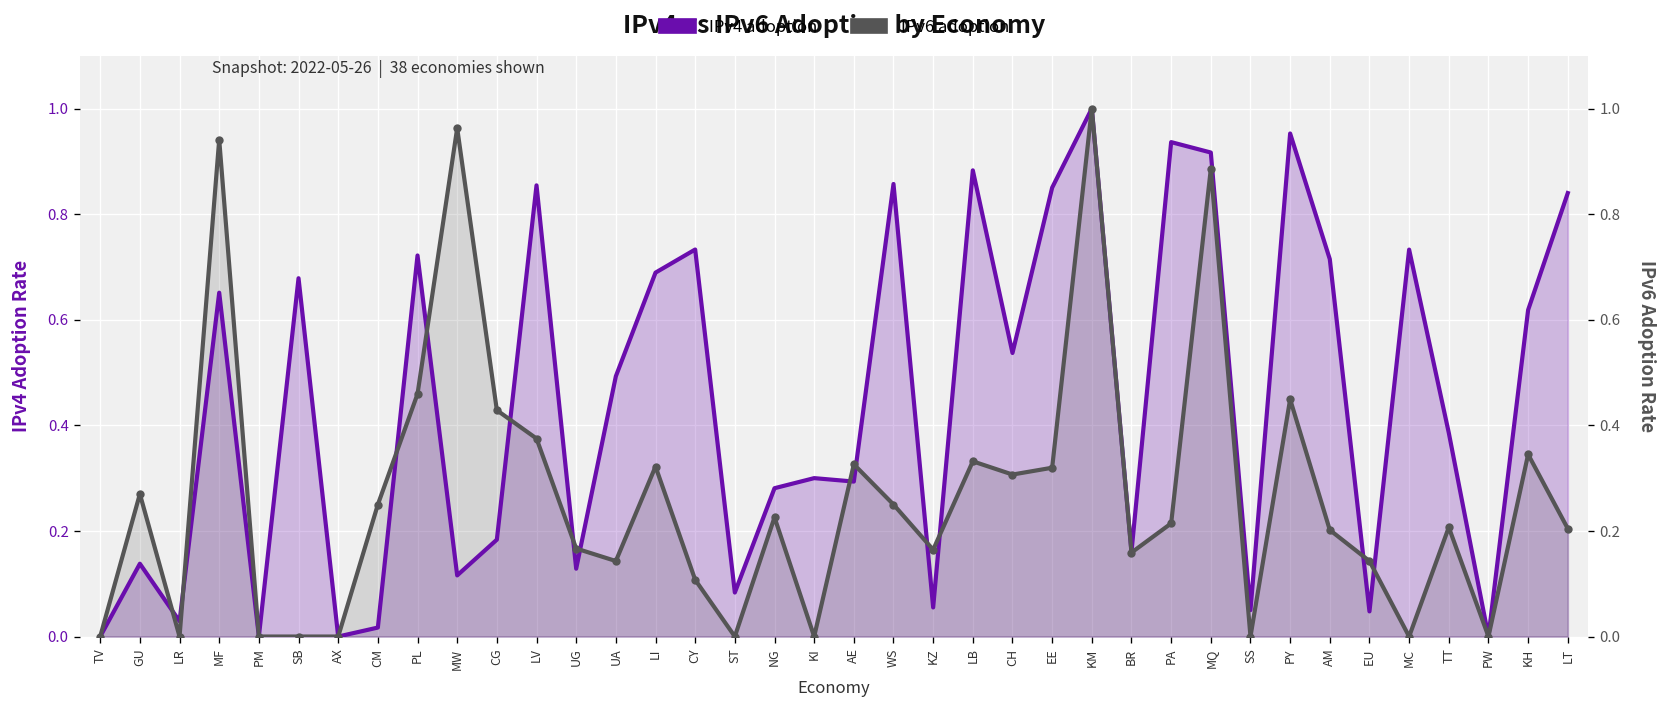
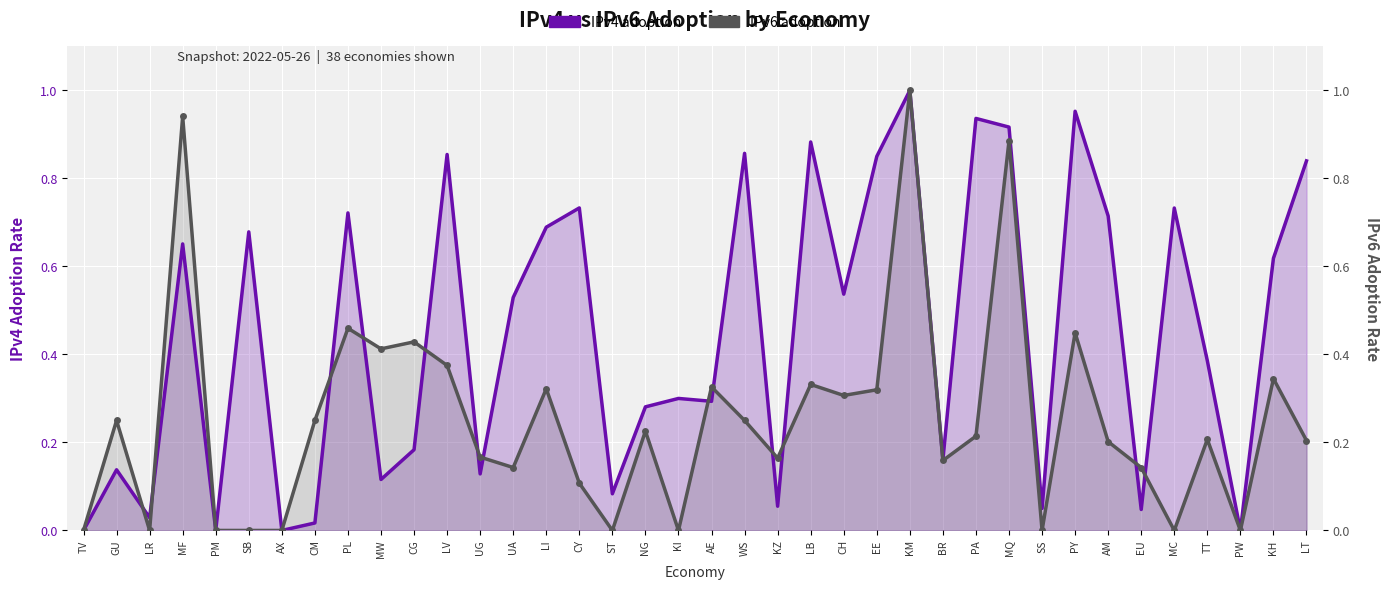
  {
    "IPv4 adoption": {
      "GU": 0.14,
      "LR": 0.03,
      "MF": 0.65,
      "SB": 0.68,
      "CM": 0.02,
      "PL": 0.72,
      "MW": 0.12,
      "CG": 0.18,
      "LV": 0.85,
      "UG": 0.13,
-     "UA": 0.49,
+     "UA": 0.53,
      "LI": 0.69,
      "CY": 0.73,
      "ST": 0.08,
      "NG": 0.28,
      "KI": 0.30,
      "AE": 0.29,
      "WS": 0.86,
      "KZ": 0.06,
      "LB": 0.88,
      "CH": 0.54,
      "EE": 0.85,
      "PA": 0.94,
      "MQ": 0.92,
      "SS": 0.05,
      "PY": 0.95,
      "AM": 0.71,
      "EU": 0.05,
      "MC": 0.73,
      "TT": 0.39,
      "KH": 0.62,
      "LT": 0.84
    },
    "IPv6 adoption": {
-     "GU": 0.27,
+     "GU": 0.25,
      "LR": 0.00,
      "MF": 0.94,
      "SB": 0.00,
      "CM": 0.25,
      "PL": 0.46,
-     "MW": 0.96,
+     "MW": 0.41,
      "CG": 0.43,
      "LV": 0.38,
      "UG": 0.17,
      "UA": 0.14,
      "LI": 0.32,
      "CY": 0.11,
      "ST": 0.00,
      "NG": 0.23,
      "KI": 0.00,
      "AE": 0.33,
      "WS": 0.25,
      "KZ": 0.16,
      "LB": 0.33,
      "CH": 0.31,
      "EE": 0.32,
      "PA": 0.21,
      "MQ": 0.89,
      "SS": 0.00,
      "PY": 0.45,
      "AM": 0.20,
      "EU": 0.14,
      "MC": 0.00,
      "TT": 0.21,
      "KH": 0.35,
      "LT": 0.20
    }
  }
